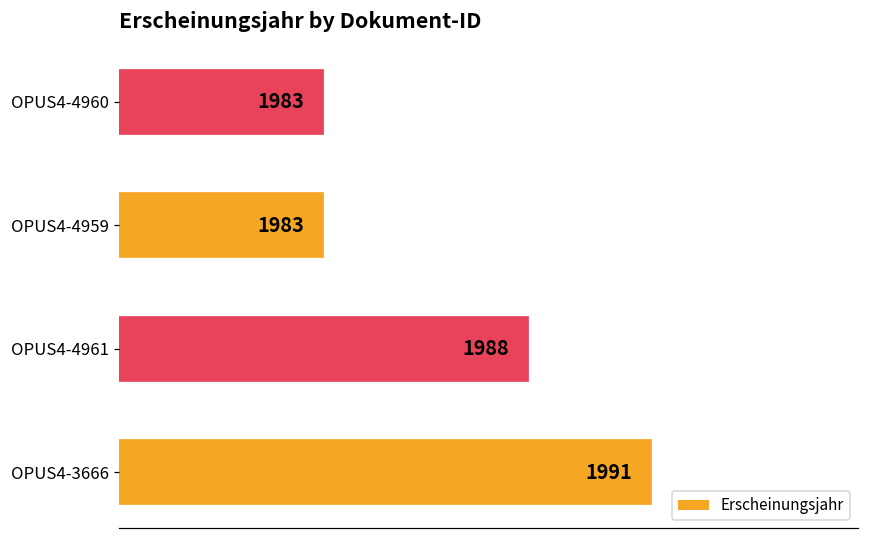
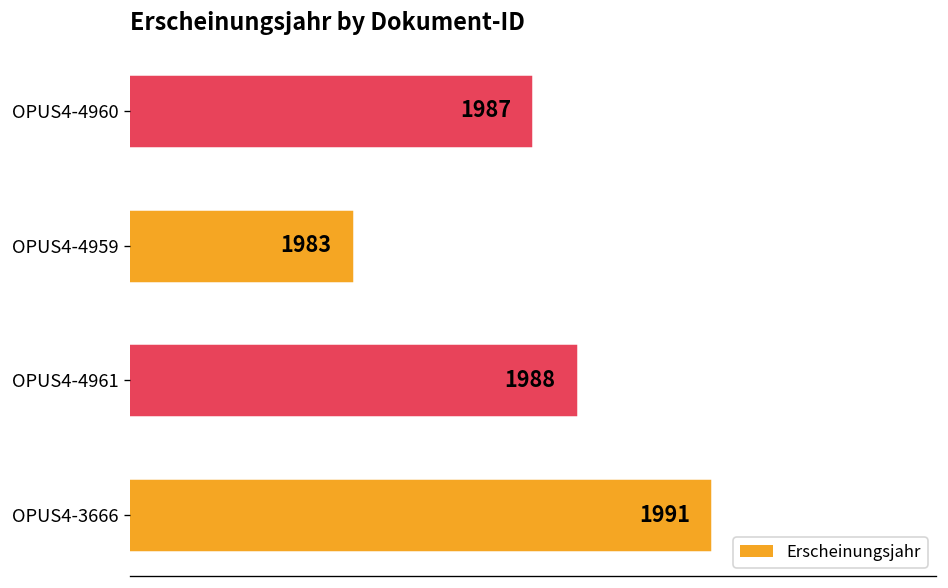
  {
-   "OPUS4-4960": 1983,
+   "OPUS4-4960": 1987,
    "OPUS4-4959": 1983,
    "OPUS4-4961": 1988,
    "OPUS4-3666": 1991
  }
